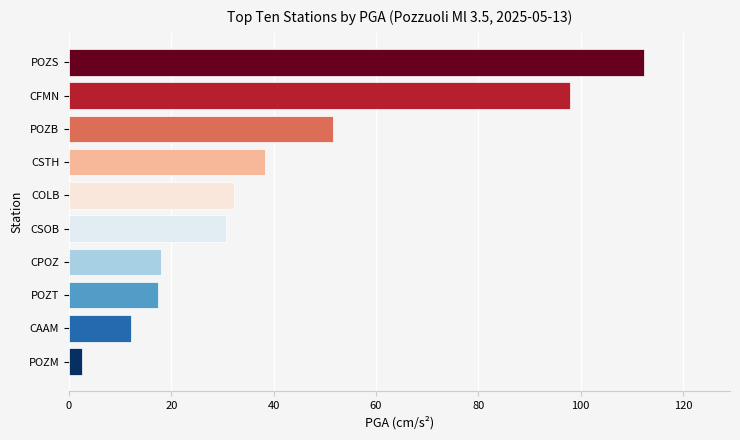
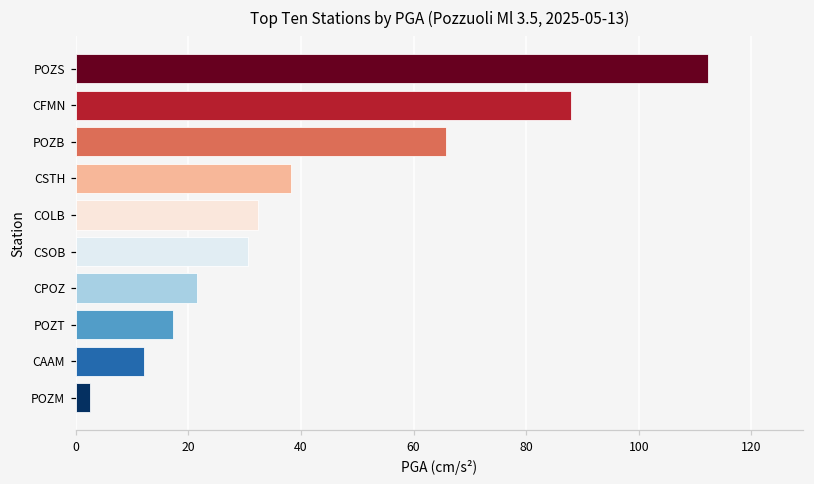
  {
    "POZS": 112,
-   "CFMN": 98,
-   "POZB": 52,
+   "CFMN": 88,
+   "POZB": 66,
    "CSTH": 38,
    "COLB": 32,
    "CSOB": 31,
-   "CPOZ": 18,
+   "CPOZ": 21,
    "POZT": 17,
    "CAAM": 12,
    "POZM": 3
  }
